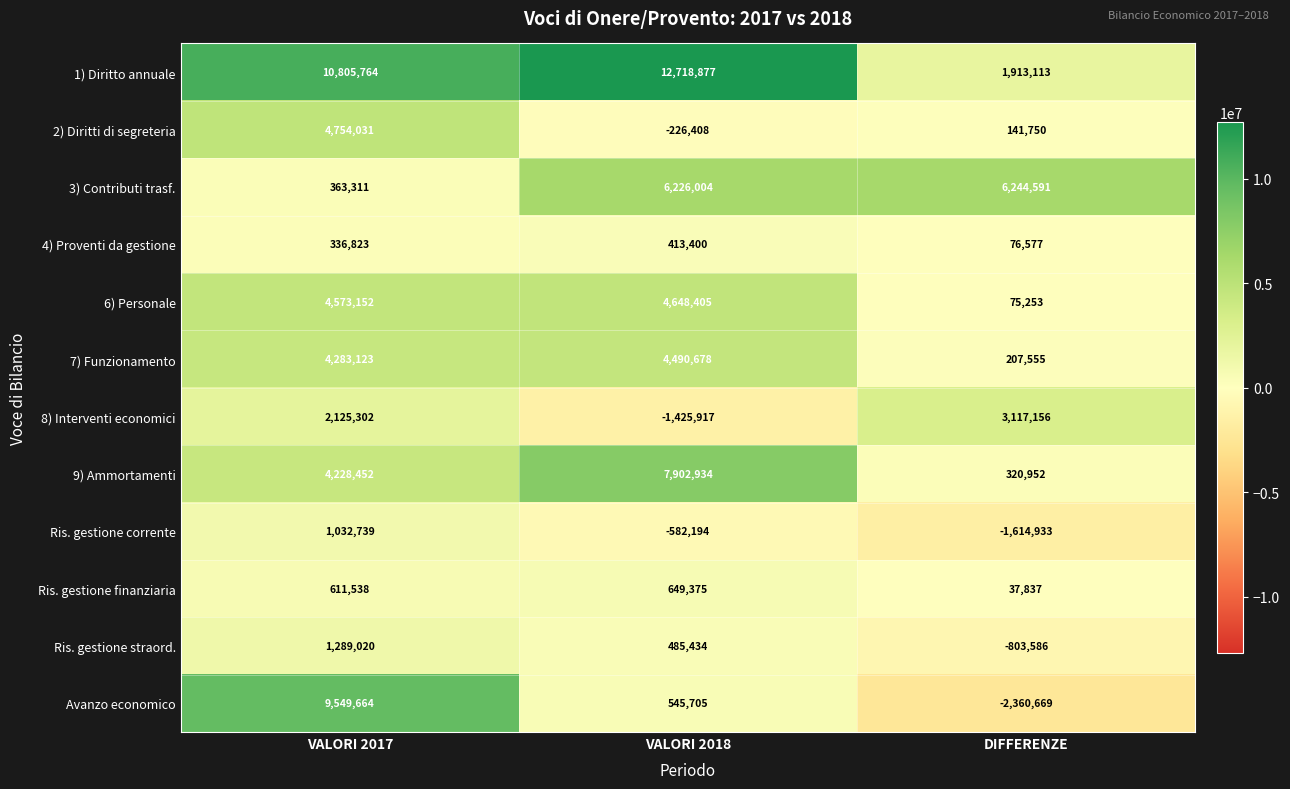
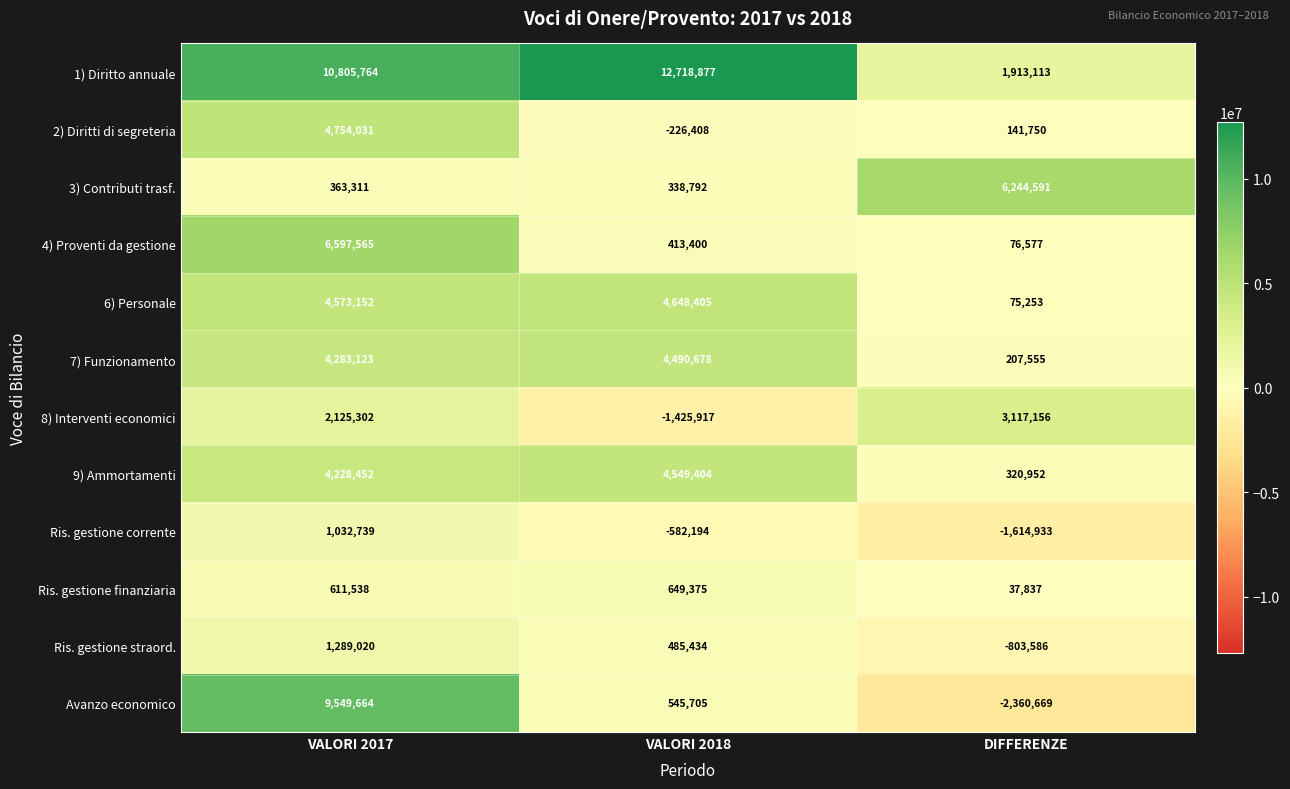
  {
    "1) Diritto annuale": {
      "VALORI 2017": "10,805,764",
      "VALORI 2018": "12,718,877",
      "DIFFERENZE": "1,913,113"
    },
    "2) Diritti di segreteria": {
      "VALORI 2017": "4,754,031",
      "VALORI 2018": "-226,408",
      "DIFFERENZE": "141,750"
    },
    "3) Contributi trasf.": {
      "VALORI 2017": "363,311",
-     "VALORI 2018": "6,226,004",
+     "VALORI 2018": "338,792",
      "DIFFERENZE": "6,244,591"
    },
    "4) Proventi da gestione": {
-     "VALORI 2017": "336,823",
+     "VALORI 2017": "6,597,565",
      "VALORI 2018": "413,400",
      "DIFFERENZE": "76,577"
    },
    "6) Personale": {
      "VALORI 2017": "4,573,152",
      "VALORI 2018": "4,648,405",
      "DIFFERENZE": "75,253"
    },
    "7) Funzionamento": {
      "VALORI 2017": "4,283,123",
      "VALORI 2018": "4,490,678",
      "DIFFERENZE": "207,555"
    },
    "8) Interventi economici": {
      "VALORI 2017": "2,125,302",
      "VALORI 2018": "-1,425,917",
      "DIFFERENZE": "3,117,156"
    },
    "9) Ammortamenti": {
      "VALORI 2017": "4,228,452",
-     "VALORI 2018": "7,902,934",
+     "VALORI 2018": "4,549,404",
      "DIFFERENZE": "320,952"
    },
    "Ris. gestione corrente": {
      "VALORI 2017": "1,032,739",
      "VALORI 2018": "-582,194",
      "DIFFERENZE": "-1,614,933"
    },
    "Ris. gestione finanziaria": {
      "VALORI 2017": "611,538",
      "VALORI 2018": "649,375",
      "DIFFERENZE": "37,837"
    },
    "Ris. gestione straord.": {
      "VALORI 2017": "1,289,020",
      "VALORI 2018": "485,434",
      "DIFFERENZE": "-803,586"
    },
    "Avanzo economico": {
      "VALORI 2017": "9,549,664",
      "VALORI 2018": "545,705",
      "DIFFERENZE": "-2,360,669"
    }
  }
